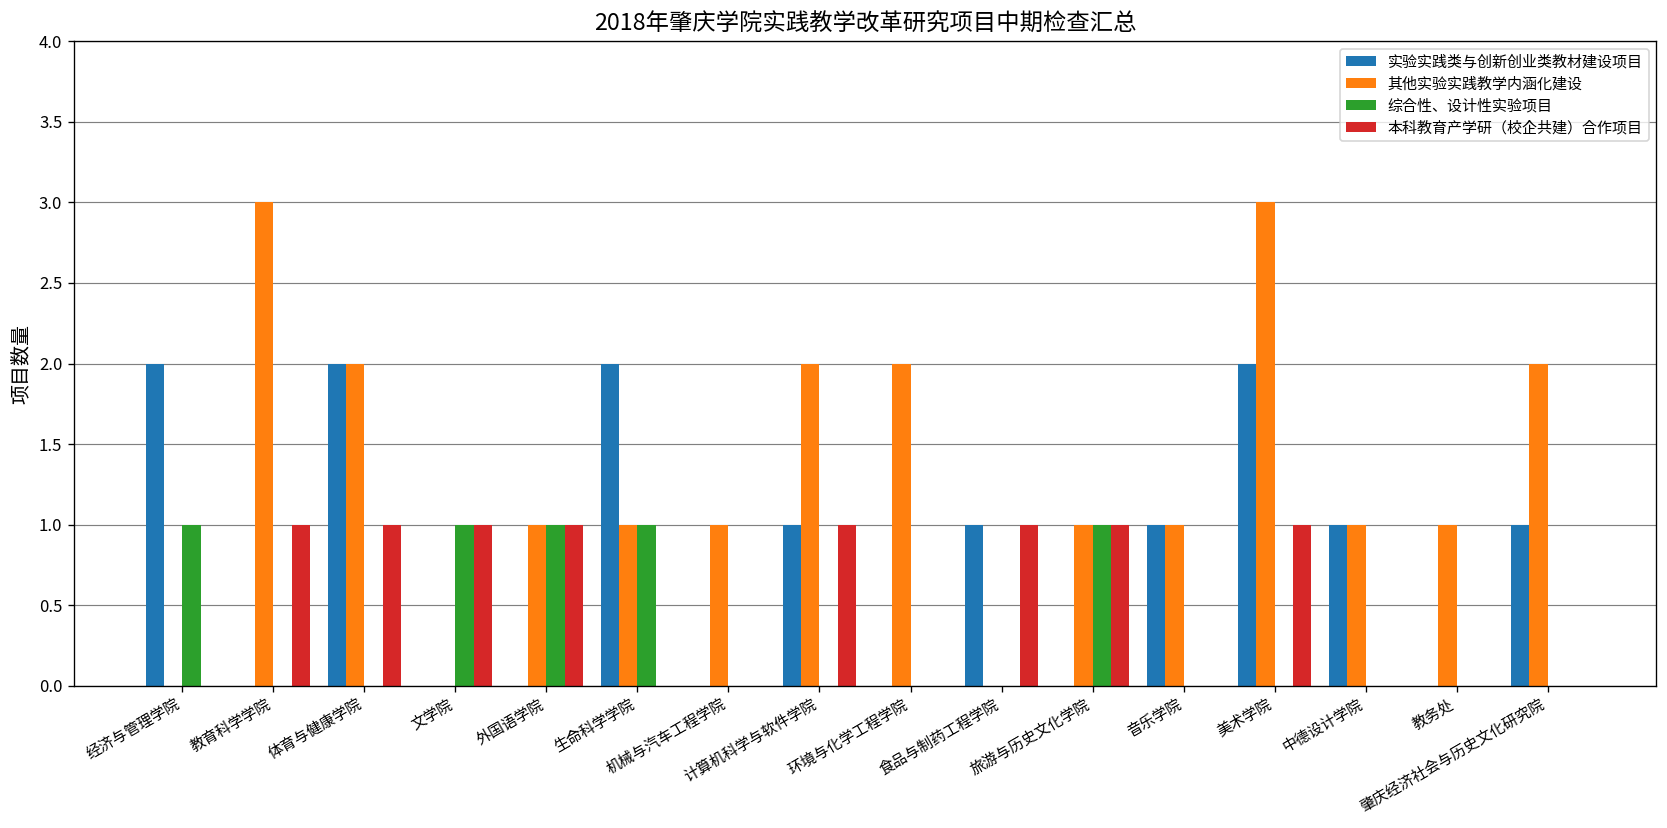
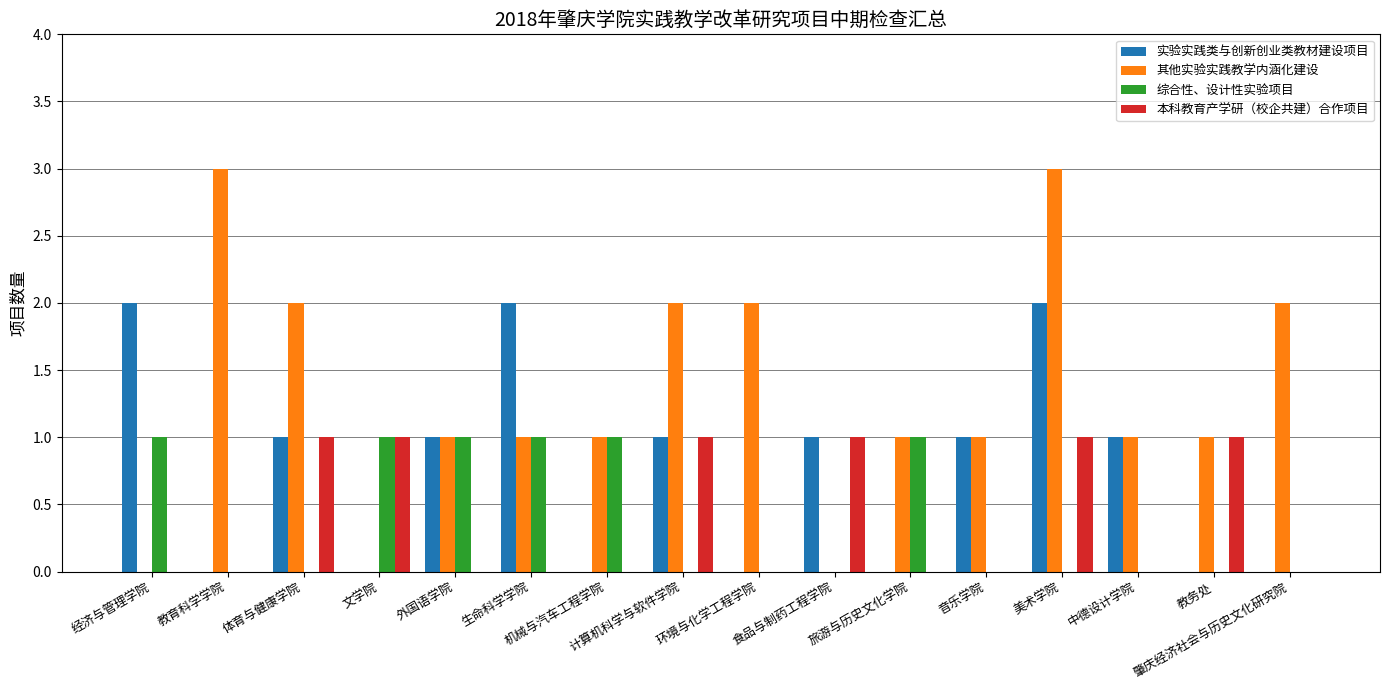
  {
    "实验实践类与创新创业类教材建设项目": {
      "经济与管理学院": 2,
      "教育科学学院": 0,
-     "体育与健康学院": 2,
+     "体育与健康学院": 1,
      "文学院": 0,
-     "外国语学院": 0,
+     "外国语学院": 1,
      "生命科学学院": 2,
      "机械与汽车工程学院": 0,
      "计算机科学与软件学院": 1,
      "环境与化学工程学院": 0,
      "食品与制药工程学院": 1,
      "旅游与历史文化学院": 0,
      "音乐学院": 1,
      "美术学院": 2,
      "中德设计学院": 1,
      "教务处": 0,
-     "肇庆经济社会与历史文化研究院": 1
+     "肇庆经济社会与历史文化研究院": 0
    },
    "其他实验实践教学内涵化建设": {
      "经济与管理学院": 0,
      "教育科学学院": 3,
      "体育与健康学院": 2,
      "文学院": 0,
      "外国语学院": 1,
      "生命科学学院": 1,
      "机械与汽车工程学院": 1,
      "计算机科学与软件学院": 2,
      "环境与化学工程学院": 2,
      "食品与制药工程学院": 0,
      "旅游与历史文化学院": 1,
      "音乐学院": 1,
      "美术学院": 3,
      "中德设计学院": 1,
      "教务处": 1,
      "肇庆经济社会与历史文化研究院": 2
    },
    "综合性、设计性实验项目": {
      "经济与管理学院": 1,
      "教育科学学院": 0,
      "体育与健康学院": 0,
      "文学院": 1,
      "外国语学院": 1,
      "生命科学学院": 1,
-     "机械与汽车工程学院": 0,
+     "机械与汽车工程学院": 1,
      "计算机科学与软件学院": 0,
      "环境与化学工程学院": 0,
      "食品与制药工程学院": 0,
      "旅游与历史文化学院": 1,
      "音乐学院": 0,
      "美术学院": 0,
      "中德设计学院": 0,
      "教务处": 0,
      "肇庆经济社会与历史文化研究院": 0
    },
    "本科教育产学研（校企共建）合作项目": {
      "经济与管理学院": 0,
-     "教育科学学院": 1,
+     "教育科学学院": 0,
      "体育与健康学院": 1,
      "文学院": 1,
-     "外国语学院": 1,
+     "外国语学院": 0,
      "生命科学学院": 0,
      "机械与汽车工程学院": 0,
      "计算机科学与软件学院": 1,
      "环境与化学工程学院": 0,
      "食品与制药工程学院": 1,
-     "旅游与历史文化学院": 1,
+     "旅游与历史文化学院": 0,
      "音乐学院": 0,
      "美术学院": 1,
      "中德设计学院": 0,
-     "教务处": 0,
+     "教务处": 1,
      "肇庆经济社会与历史文化研究院": 0
    }
  }
